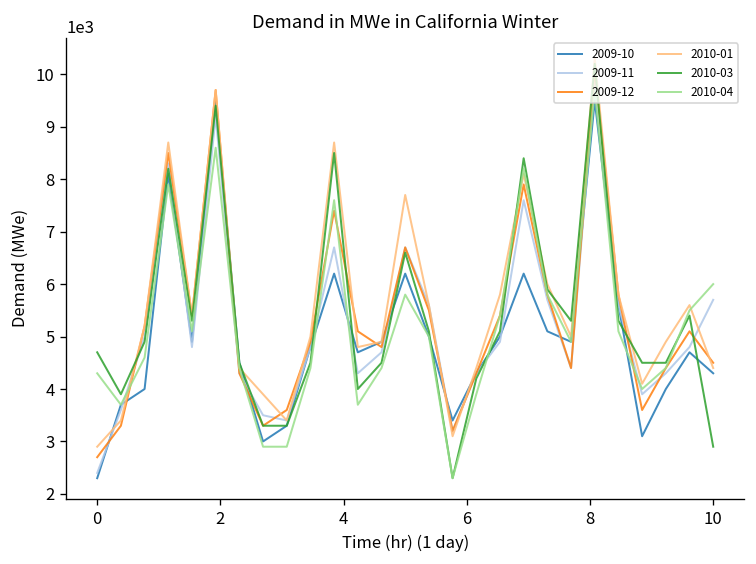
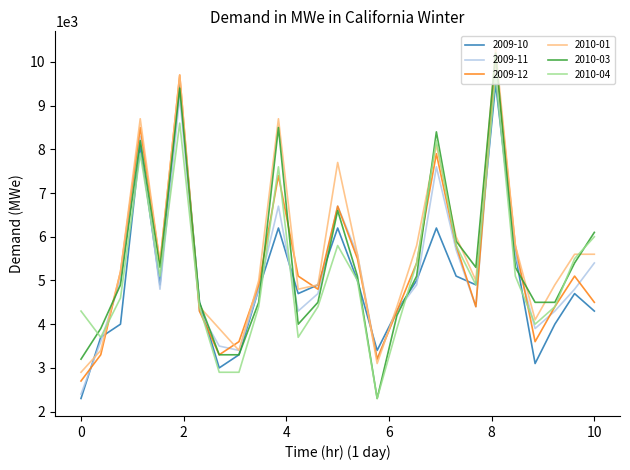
  {
    "2009-10": {
      "0": 2300,
      "10": 4300
    },
    "2009-11": {
      "0": 2400,
-     "10": 5700
+     "10": 5400
    },
    "2009-12": {
      "0": 2700,
      "10": 4500
    },
    "2010-01": {
      "0": 2900,
-     "10": 4400
+     "10": 5600
    },
    "2010-03": {
-     "0": 4700,
-     "10": 2900
+     "0": 3200,
+     "10": 6100
    },
    "2010-04": {
      "0": 4300,
      "10": 6000
    }
  }
